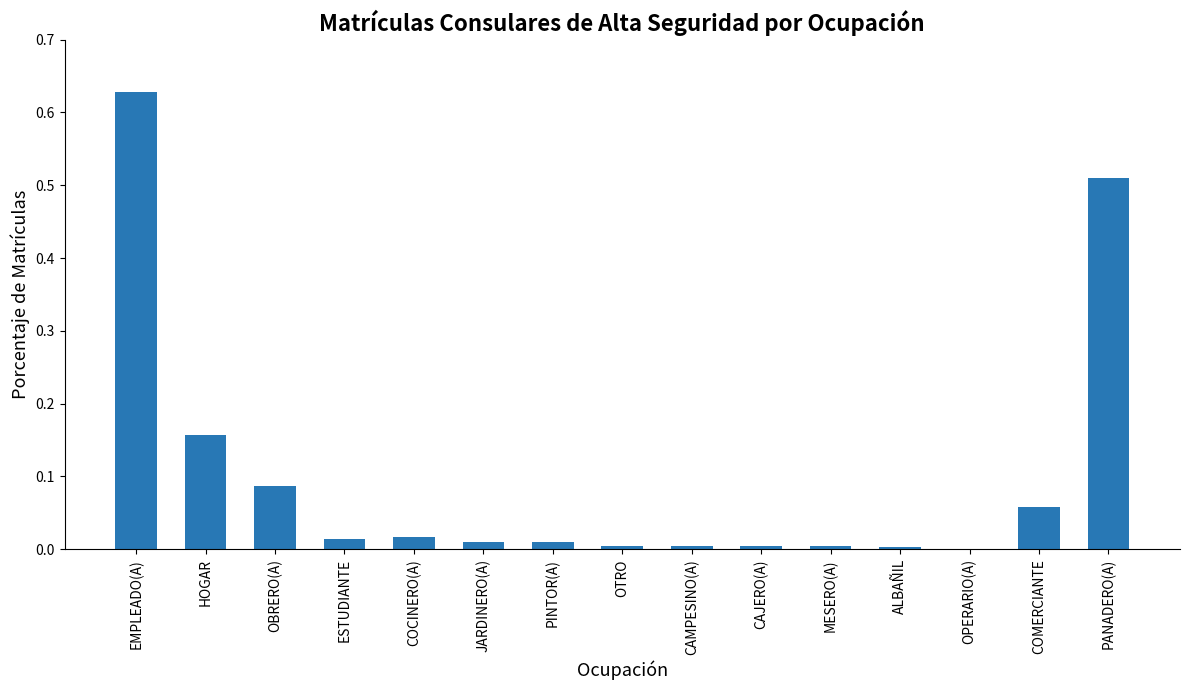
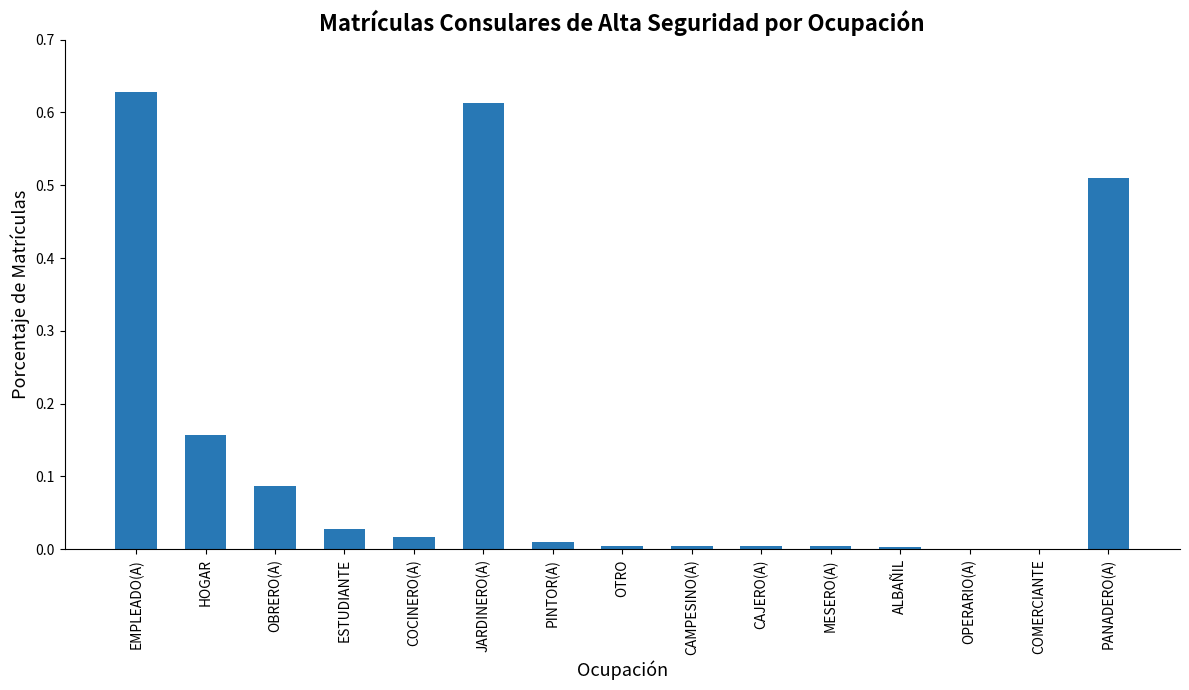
  {
    "EMPLEADO(A)": 0.63,
    "HOGAR": 0.16,
    "OBRERO(A)": 0.09,
-   "ESTUDIANTE": 0.01,
+   "ESTUDIANTE": 0.03,
    "COCINERO(A)": 0.02,
-   "JARDINERO(A)": 0.01,
+   "JARDINERO(A)": 0.61,
    "PINTOR(A)": 0.01,
    "OTRO": 0.01,
    "CAMPESINO(A)": 0.00,
    "CAJERO(A)": 0.00,
    "MESERO(A)": 0.00,
-   "COMERCIANTE": 0.06,
+   "COMERCIANTE": 0.00,
    "PANADERO(A)": 0.51
  }
